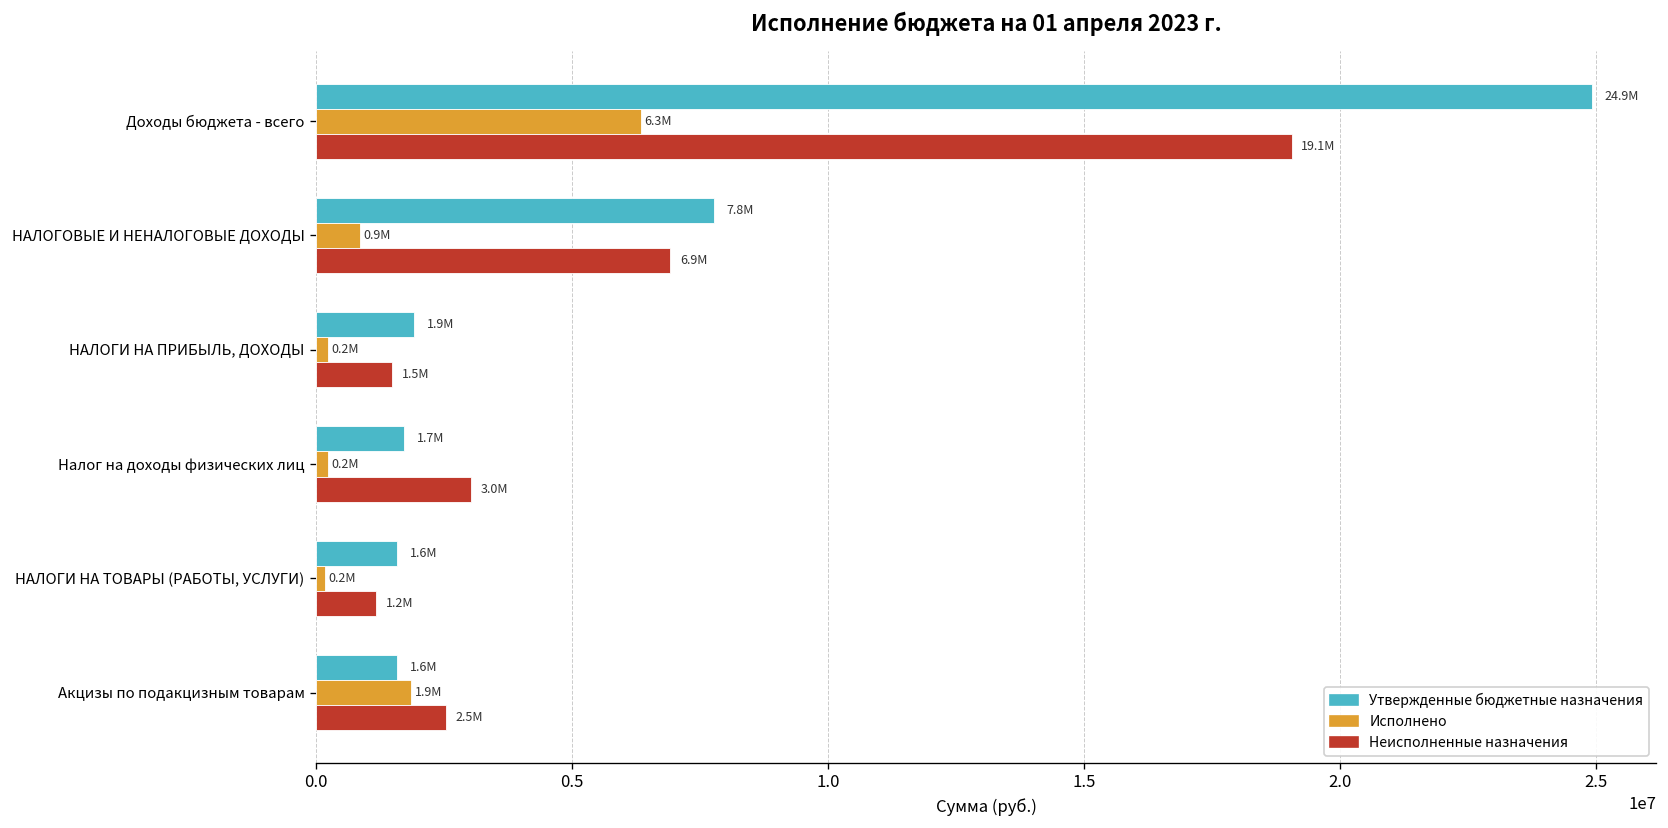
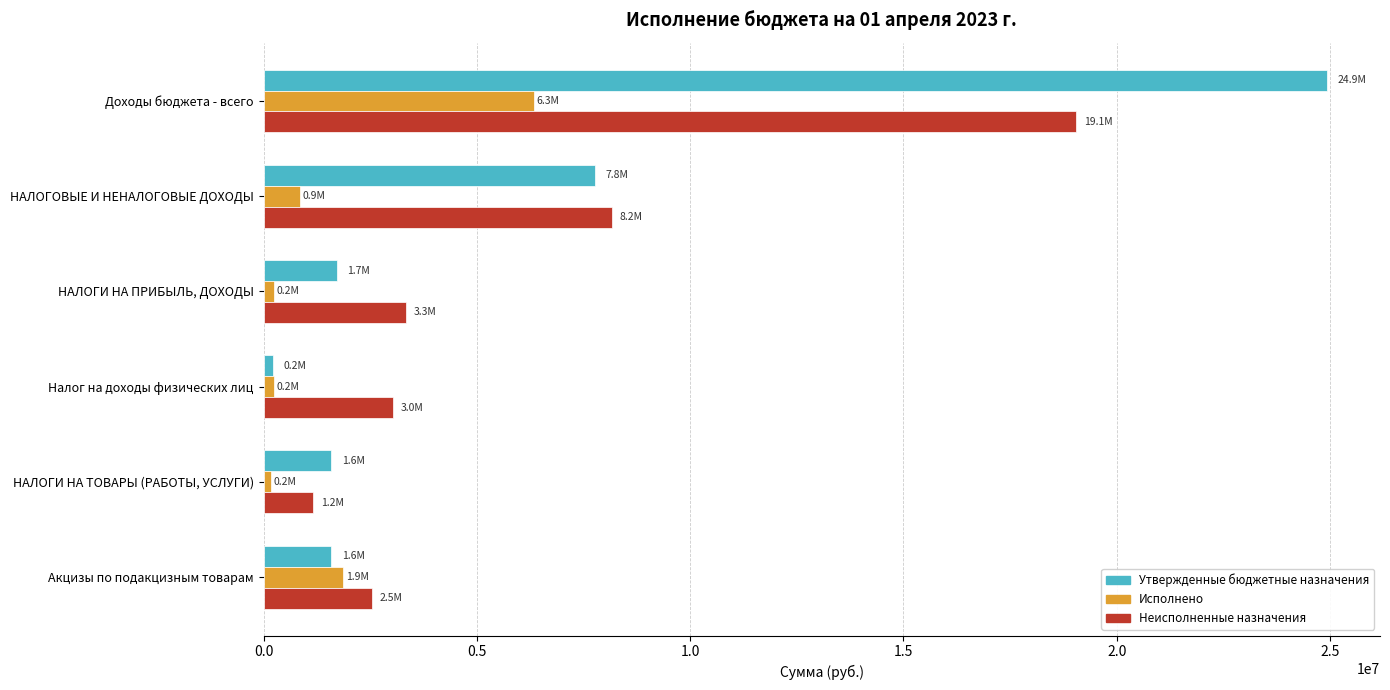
  {
    "Утвержденные бюджетные назначения": {
      "Доходы бюджета - всего": "24.9M",
      "НАЛОГОВЫЕ И НЕНАЛОГОВЫЕ ДОХОДЫ": "7.8M",
-     "НАЛОГИ НА ПРИБЫЛЬ, ДОХОДЫ": "1.9M",
-     "Налог на доходы физических лиц": "1.7M",
+     "НАЛОГИ НА ПРИБЫЛЬ, ДОХОДЫ": "1.7M",
+     "Налог на доходы физических лиц": "0.2M",
      "НАЛОГИ НА ТОВАРЫ (РАБОТЫ, УСЛУГИ)": "1.6M",
      "Акцизы по подакцизным товарам": "1.6M"
    },
    "Исполнено": {
      "Доходы бюджета - всего": "6.3M",
      "НАЛОГОВЫЕ И НЕНАЛОГОВЫЕ ДОХОДЫ": "0.9M",
      "НАЛОГИ НА ПРИБЫЛЬ, ДОХОДЫ": "0.2M",
      "Налог на доходы физических лиц": "0.2M",
      "НАЛОГИ НА ТОВАРЫ (РАБОТЫ, УСЛУГИ)": "0.2M",
      "Акцизы по подакцизным товарам": "1.9M"
    },
    "Неисполненные назначения": {
      "Доходы бюджета - всего": "19.1M",
-     "НАЛОГОВЫЕ И НЕНАЛОГОВЫЕ ДОХОДЫ": "6.9M",
-     "НАЛОГИ НА ПРИБЫЛЬ, ДОХОДЫ": "1.5M",
+     "НАЛОГОВЫЕ И НЕНАЛОГОВЫЕ ДОХОДЫ": "8.2M",
+     "НАЛОГИ НА ПРИБЫЛЬ, ДОХОДЫ": "3.3M",
      "Налог на доходы физических лиц": "3.0M",
      "НАЛОГИ НА ТОВАРЫ (РАБОТЫ, УСЛУГИ)": "1.2M",
      "Акцизы по подакцизным товарам": "2.5M"
    }
  }
